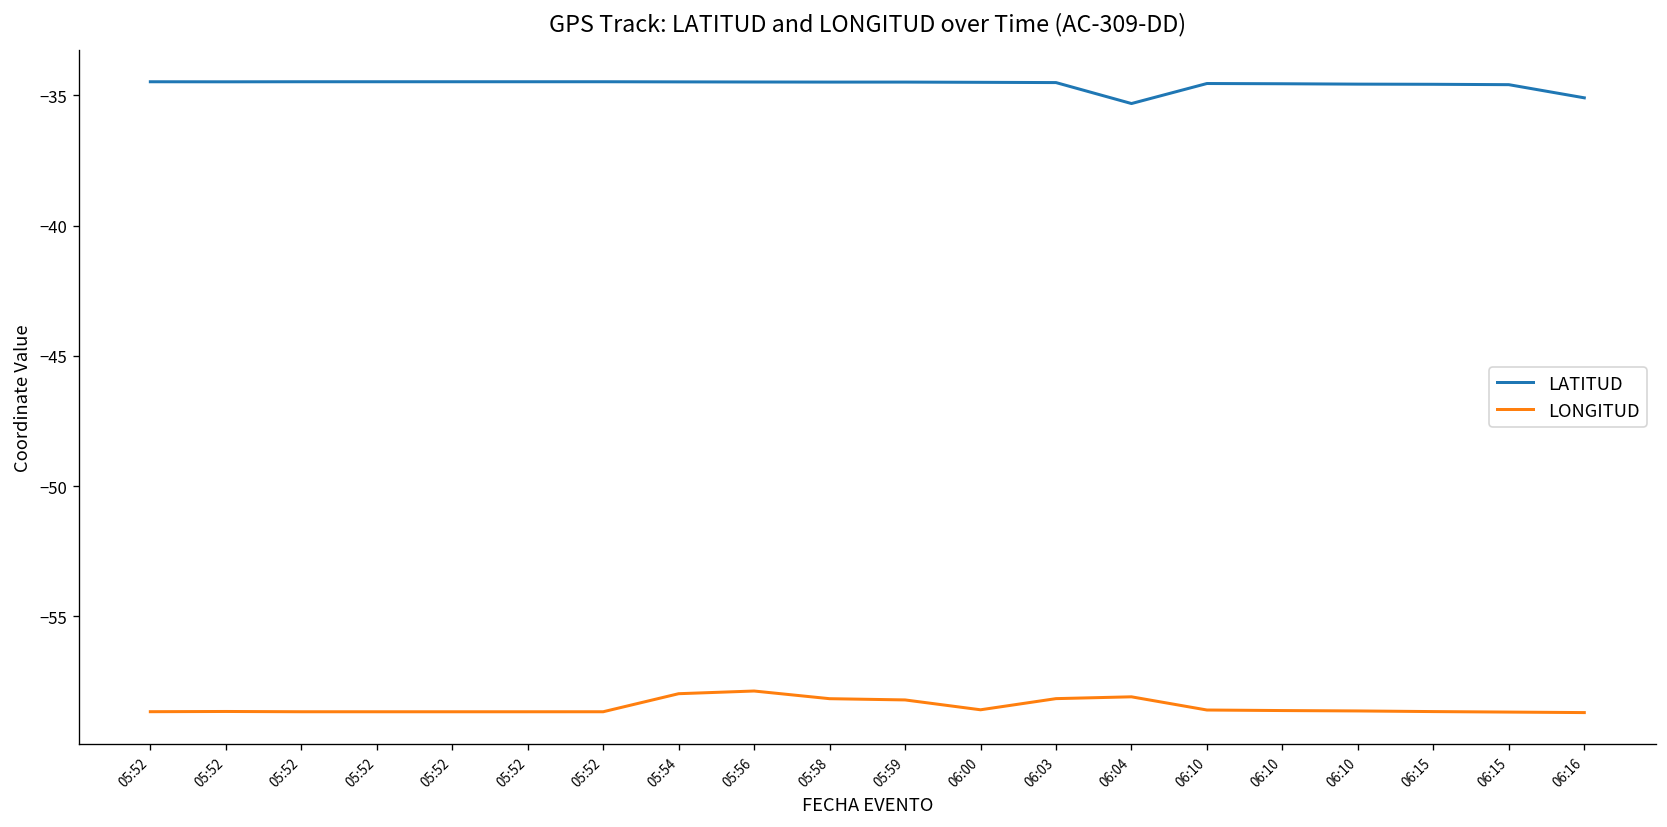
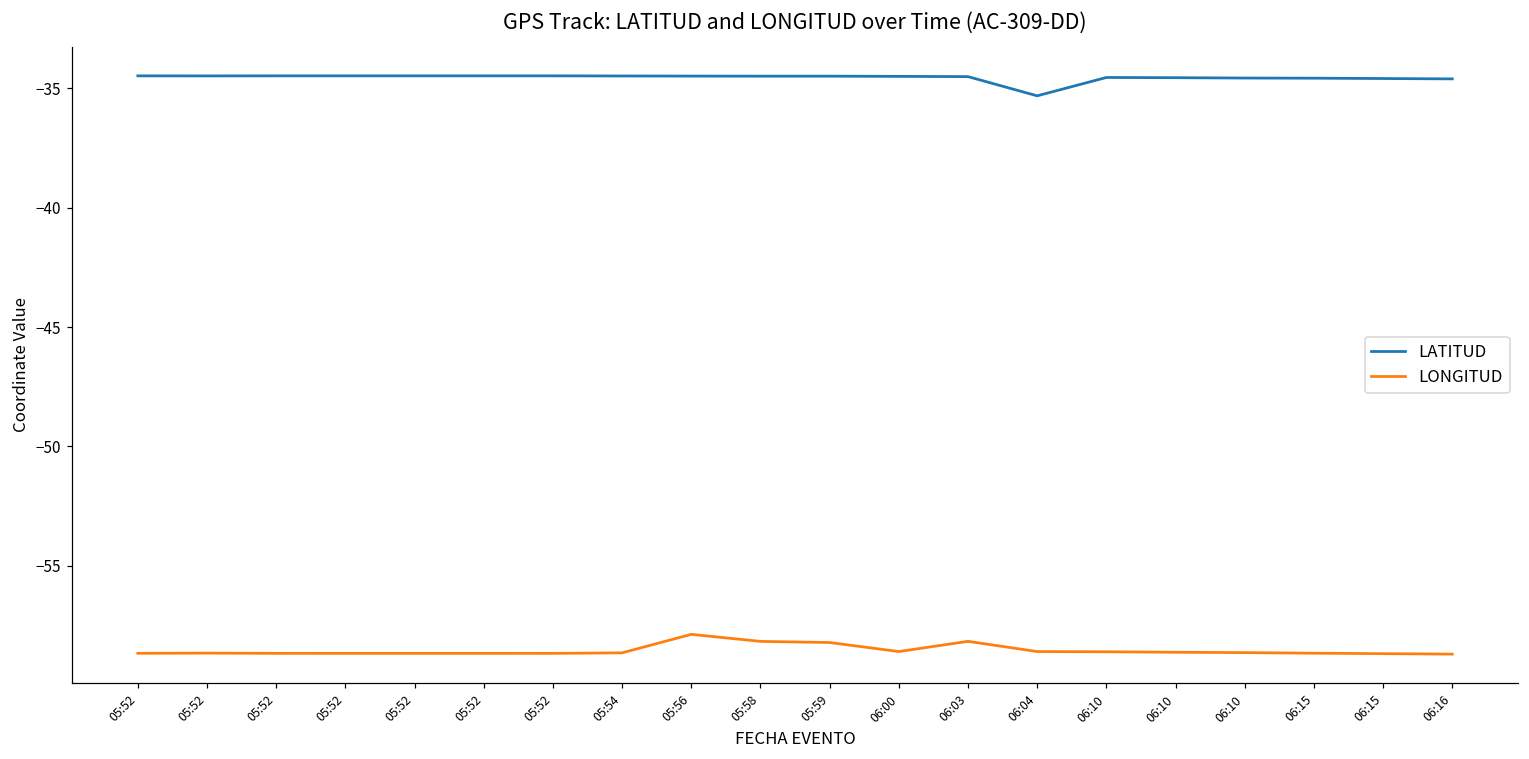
  {
    "LATITUD": {
      "05:54": -34.5,
      "05:56": -34.5,
      "05:58": -34.5,
      "05:59": -34.5,
      "06:00": -34.5,
      "06:03": -34.5,
      "06:04": -35.3,
-     "06:16": -35.1
+     "06:16": -34.6
    },
    "LONGITUD": {
-     "05:54": -58.0,
+     "05:54": -58.6,
      "05:56": -57.9,
      "05:58": -58.2,
      "05:59": -58.2,
      "06:00": -58.6,
      "06:03": -58.2,
-     "06:04": -58.1,
+     "06:04": -58.6,
      "06:16": -58.7
    }
  }
